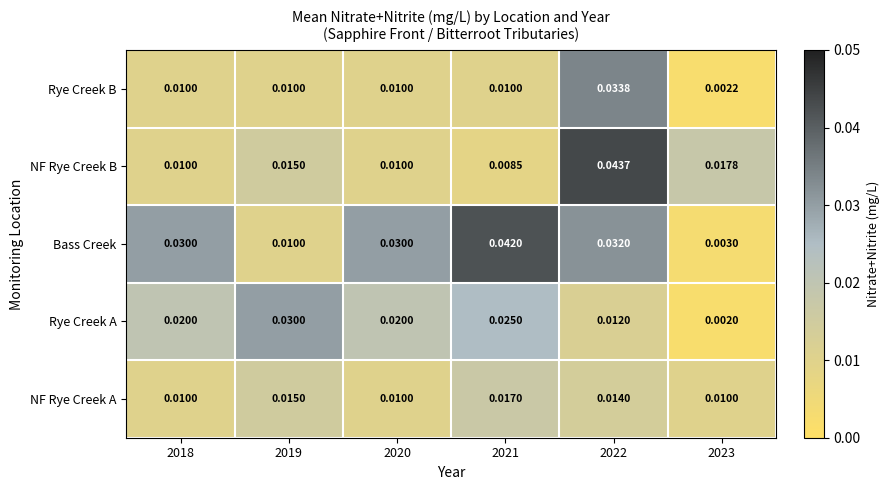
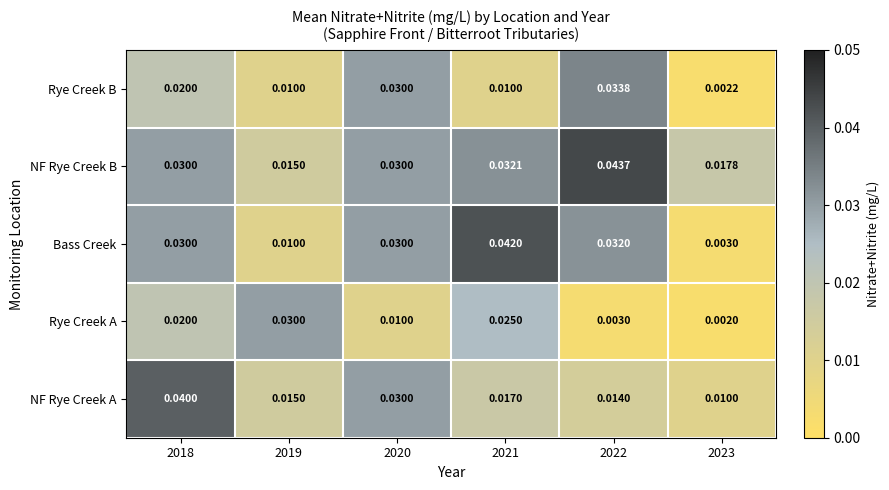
  {
    "Rye Creek B": {
-     "2018": 0.0100,
+     "2018": 0.0200,
      "2019": 0.0100,
-     "2020": 0.0100,
+     "2020": 0.0300,
      "2021": 0.0100,
      "2022": 0.0338,
      "2023": 0.0022
    },
    "NF Rye Creek B": {
-     "2018": 0.0100,
+     "2018": 0.0300,
      "2019": 0.0150,
-     "2020": 0.0100,
-     "2021": 0.0085,
+     "2020": 0.0300,
+     "2021": 0.0321,
      "2022": 0.0437,
      "2023": 0.0178
    },
    "Bass Creek": {
      "2018": 0.0300,
      "2019": 0.0100,
      "2020": 0.0300,
      "2021": 0.0420,
      "2022": 0.0320,
      "2023": 0.0030
    },
    "Rye Creek A": {
      "2018": 0.0200,
      "2019": 0.0300,
-     "2020": 0.0200,
+     "2020": 0.0100,
      "2021": 0.0250,
-     "2022": 0.0120,
+     "2022": 0.0030,
      "2023": 0.0020
    },
    "NF Rye Creek A": {
-     "2018": 0.0100,
+     "2018": 0.0400,
      "2019": 0.0150,
-     "2020": 0.0100,
+     "2020": 0.0300,
      "2021": 0.0170,
      "2022": 0.0140,
      "2023": 0.0100
    }
  }
